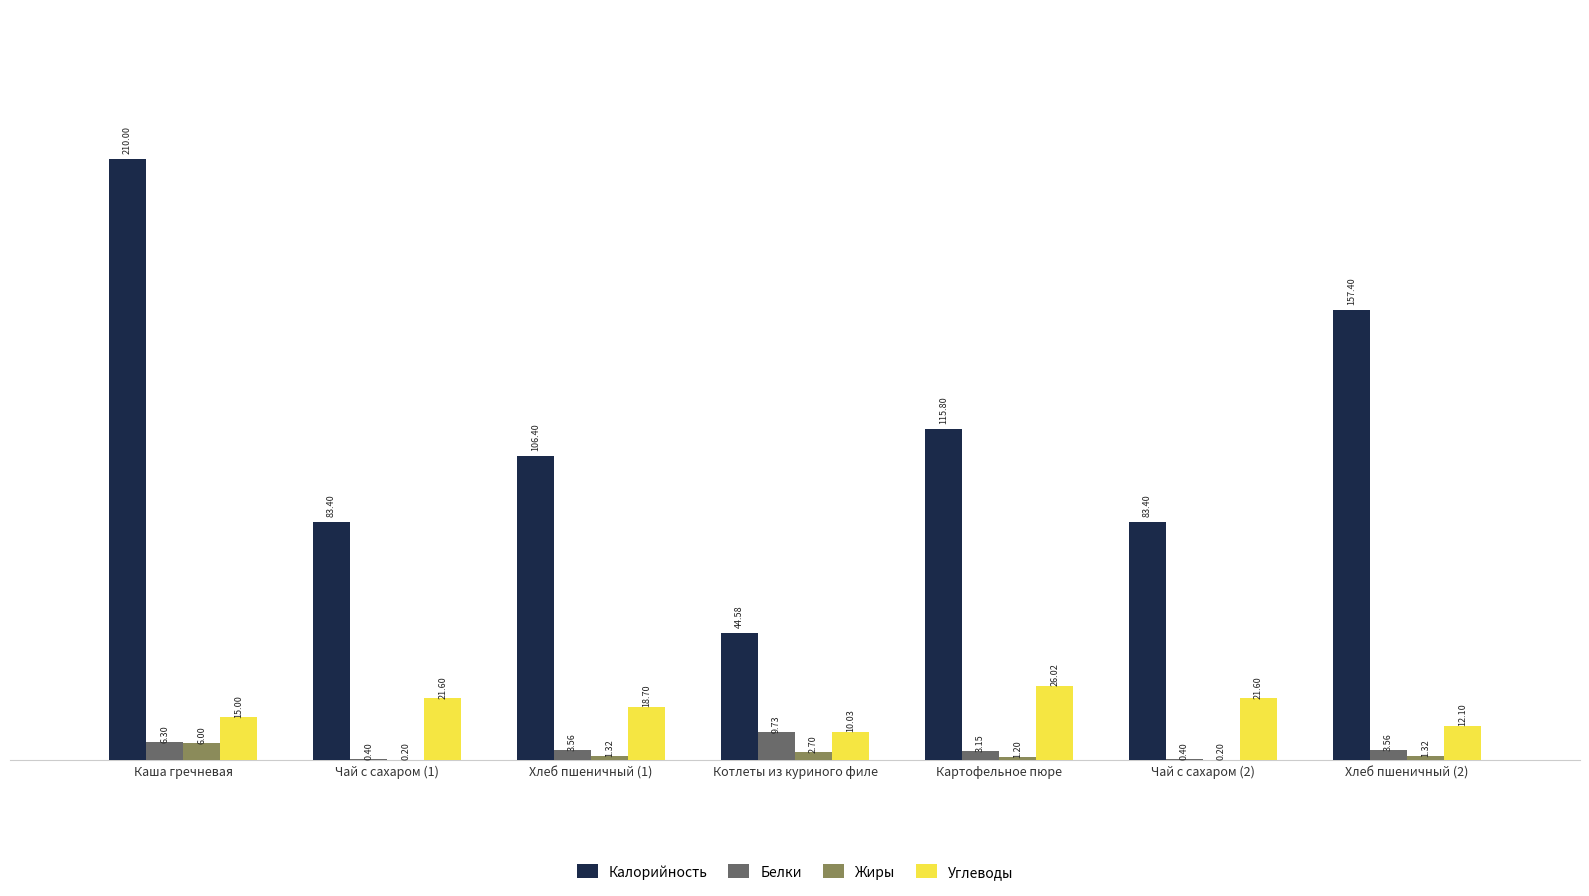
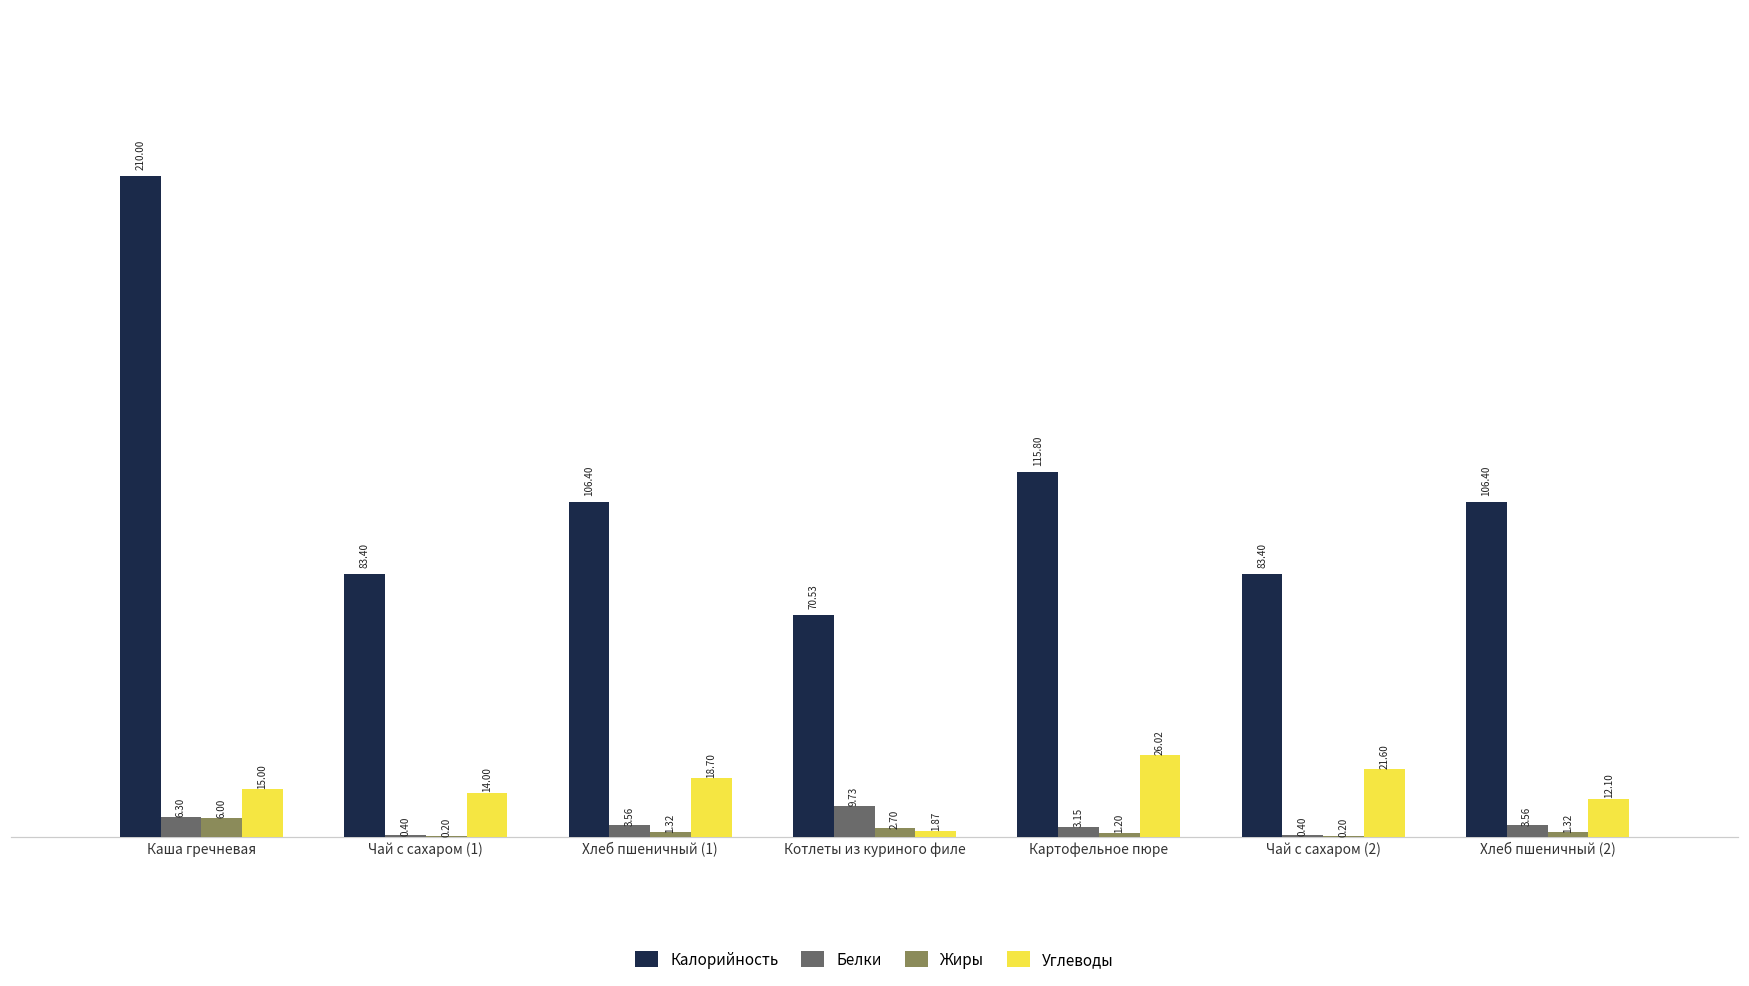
  {
    "Калорийность": {
      "Каша гречневая": 210.00,
      "Чай с сахаром (1)": 83.40,
      "Хлеб пшеничный (1)": 106.40,
-     "Котлеты из куриного филе": 44.58,
+     "Котлеты из куриного филе": 70.53,
      "Картофельное пюре": 115.80,
      "Чай с сахаром (2)": 83.40,
-     "Хлеб пшеничный (2)": 157.40
+     "Хлеб пшеничный (2)": 106.40
    },
    "Углеводы": {
      "Каша гречневая": 15.00,
-     "Чай с сахаром (1)": 21.60,
+     "Чай с сахаром (1)": 14.00,
      "Хлеб пшеничный (1)": 18.70,
-     "Котлеты из куриного филе": 10.03,
+     "Котлеты из куриного филе": 1.87,
      "Картофельное пюре": 26.02,
      "Чай с сахаром (2)": 21.60,
      "Хлеб пшеничный (2)": 12.10
    }
  }
